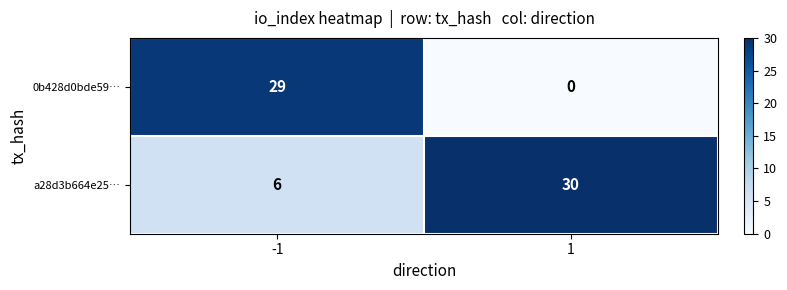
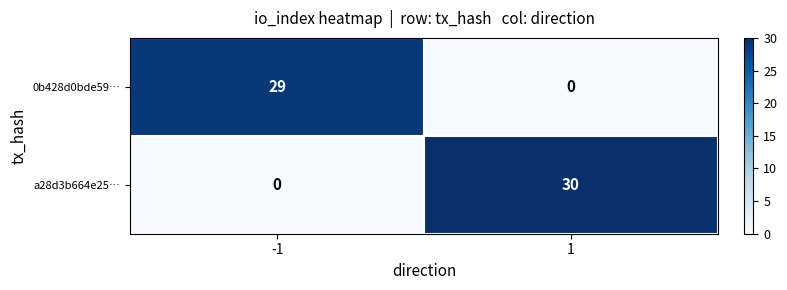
  {
    "0b428d0bde59…": {
      "-1": 29,
      "1": 0
    },
    "a28d3b664e25…": {
-     "-1": 6,
+     "-1": 0,
      "1": 30
    }
  }
